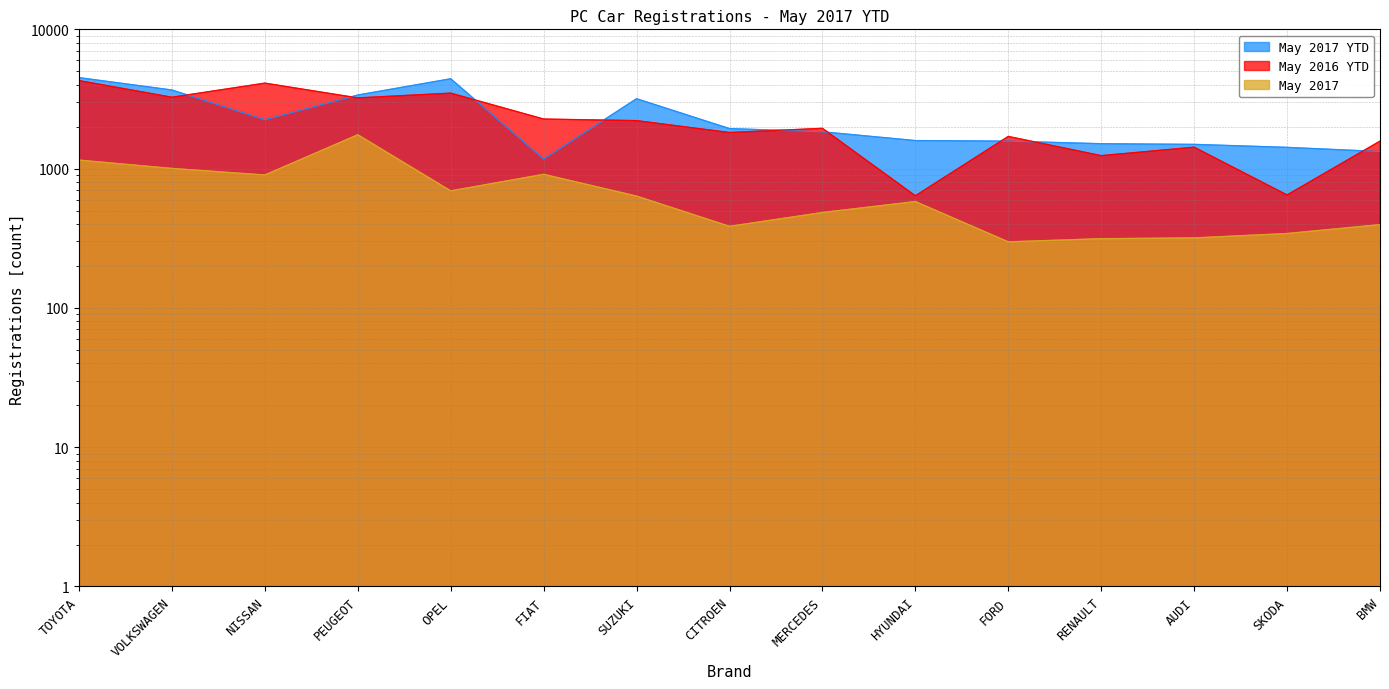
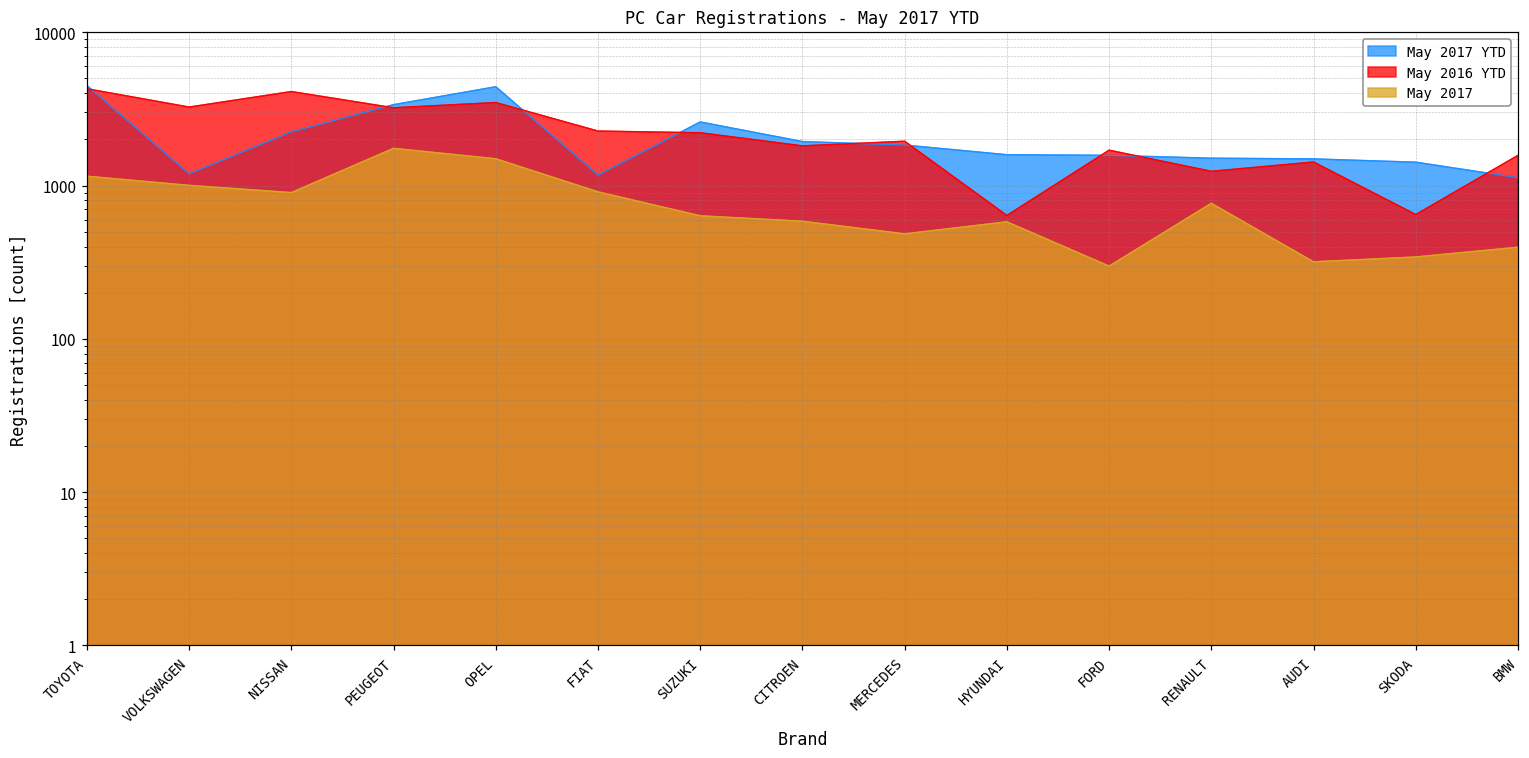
  {
    "May 2017 YTD": {
      "TOYOTA": 4500,
-     "VOLKSWAGEN": 3700,
+     "VOLKSWAGEN": 1200,
      "NISSAN": 2200,
      "PEUGEOT": 3400,
      "OPEL": 4400,
      "FIAT": 1200,
-     "SUZUKI": 3200,
+     "SUZUKI": 2600,
      "CITROEN": 1900,
      "MERCEDES": 1800,
      "HYUNDAI": 1600,
      "FORD": 1600,
      "RENAULT": 1500,
      "AUDI": 1500,
      "SKODA": 1400,
-     "BMW": 1300
+     "BMW": 1100
    },
    "May 2016 YTD": {
      "TOYOTA": 4300,
      "VOLKSWAGEN": 3300,
      "NISSAN": 4100,
      "PEUGEOT": 3200,
      "OPEL": 3500,
      "FIAT": 2300,
      "SUZUKI": 2200,
      "CITROEN": 1800,
      "MERCEDES": 1900,
      "HYUNDAI": 600,
      "FORD": 1700,
      "RENAULT": 1200,
      "AUDI": 1400,
      "SKODA": 600,
      "BMW": 1600
    },
    "May 2017": {
      "TOYOTA": 1200,
      "VOLKSWAGEN": 1000,
      "NISSAN": 900,
      "PEUGEOT": 1800,
-     "OPEL": 700,
+     "OPEL": 1500,
      "FIAT": 900,
      "SUZUKI": 600,
-     "CITROEN": 390,
+     "CITROEN": 590,
      "MERCEDES": 480,
      "HYUNDAI": 580,
      "FORD": 300,
-     "RENAULT": 310,
+     "RENAULT": 800,
      "AUDI": 320,
      "SKODA": 340,
      "BMW": 400
    }
  }
